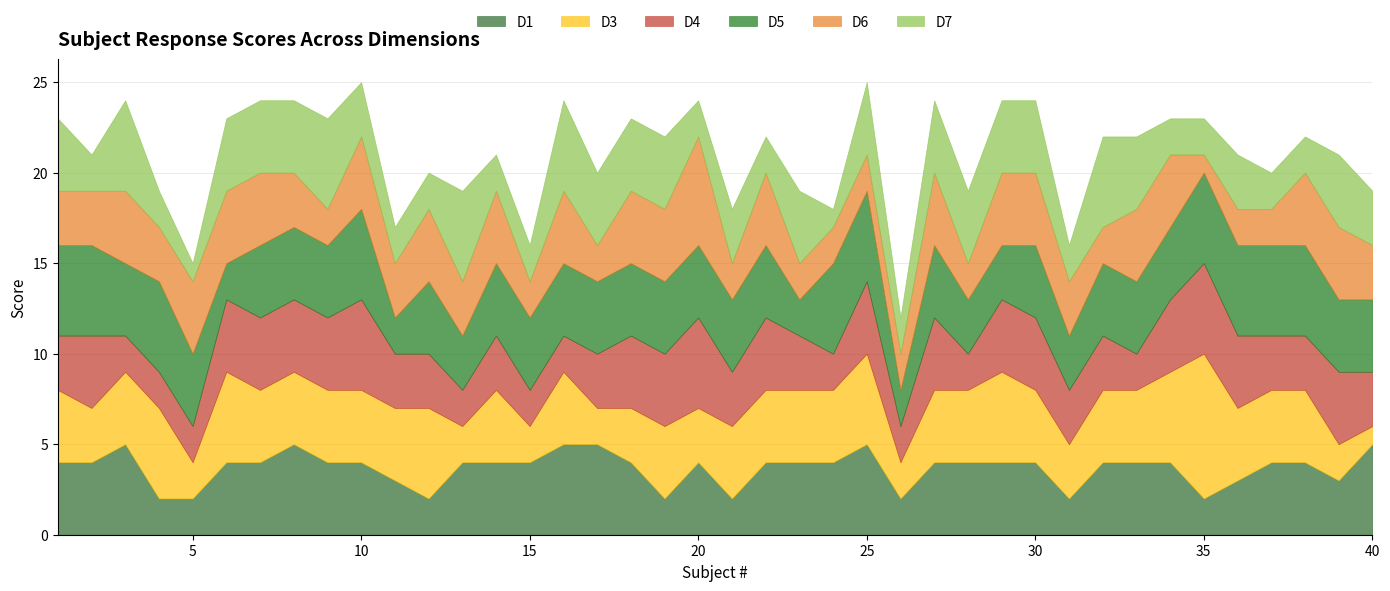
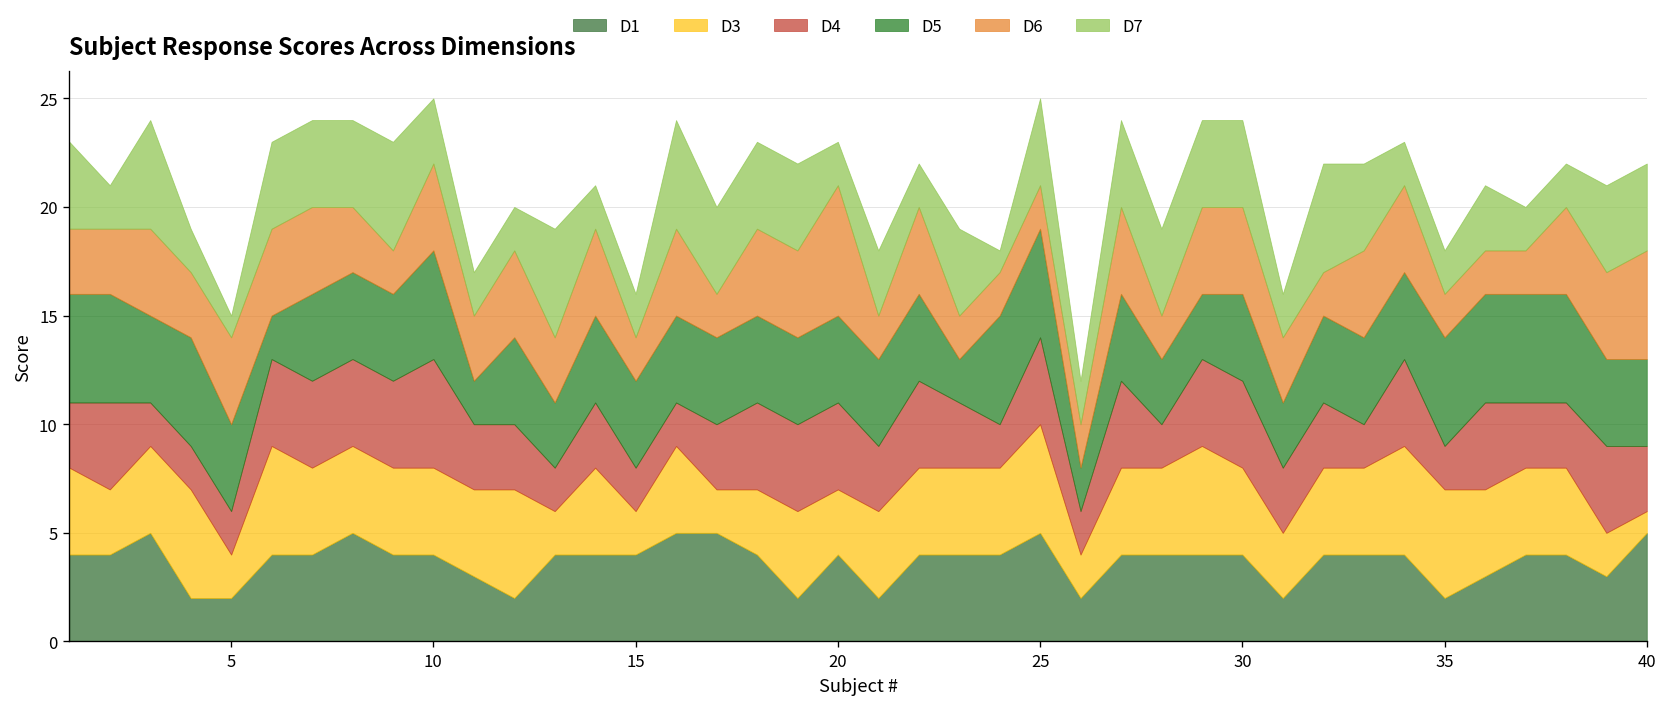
  {
    "D3": {
-     "35": 8
+     "35": 5
    },
    "D4": {
-     "20": 5,
-     "35": 5
+     "20": 4,
+     "35": 2
    },
    "D6": {
-     "35": 1,
-     "40": 3
+     "35": 2,
+     "40": 5
    },
    "D7": {
-     "40": 3
+     "40": 4
    }
  }
